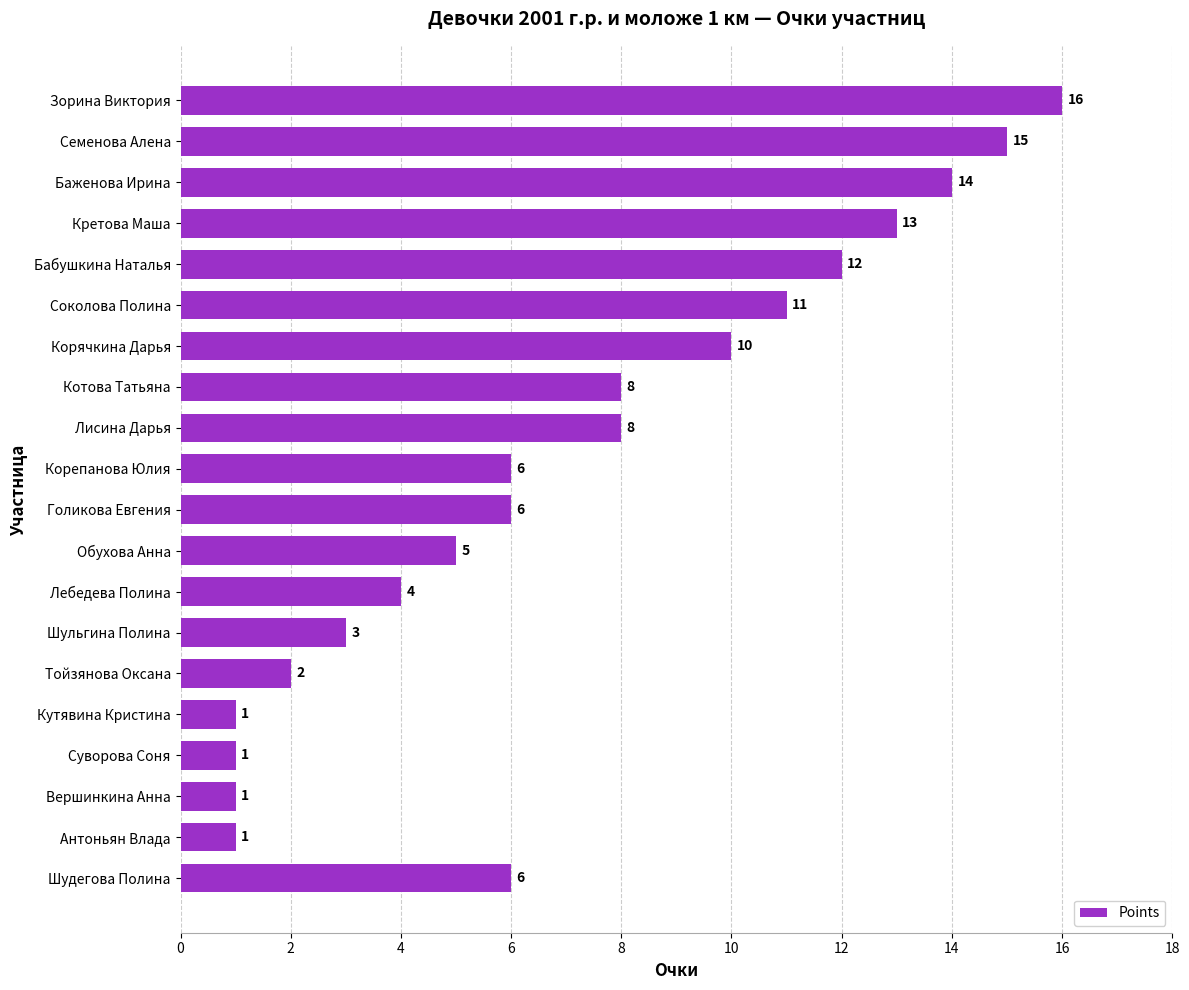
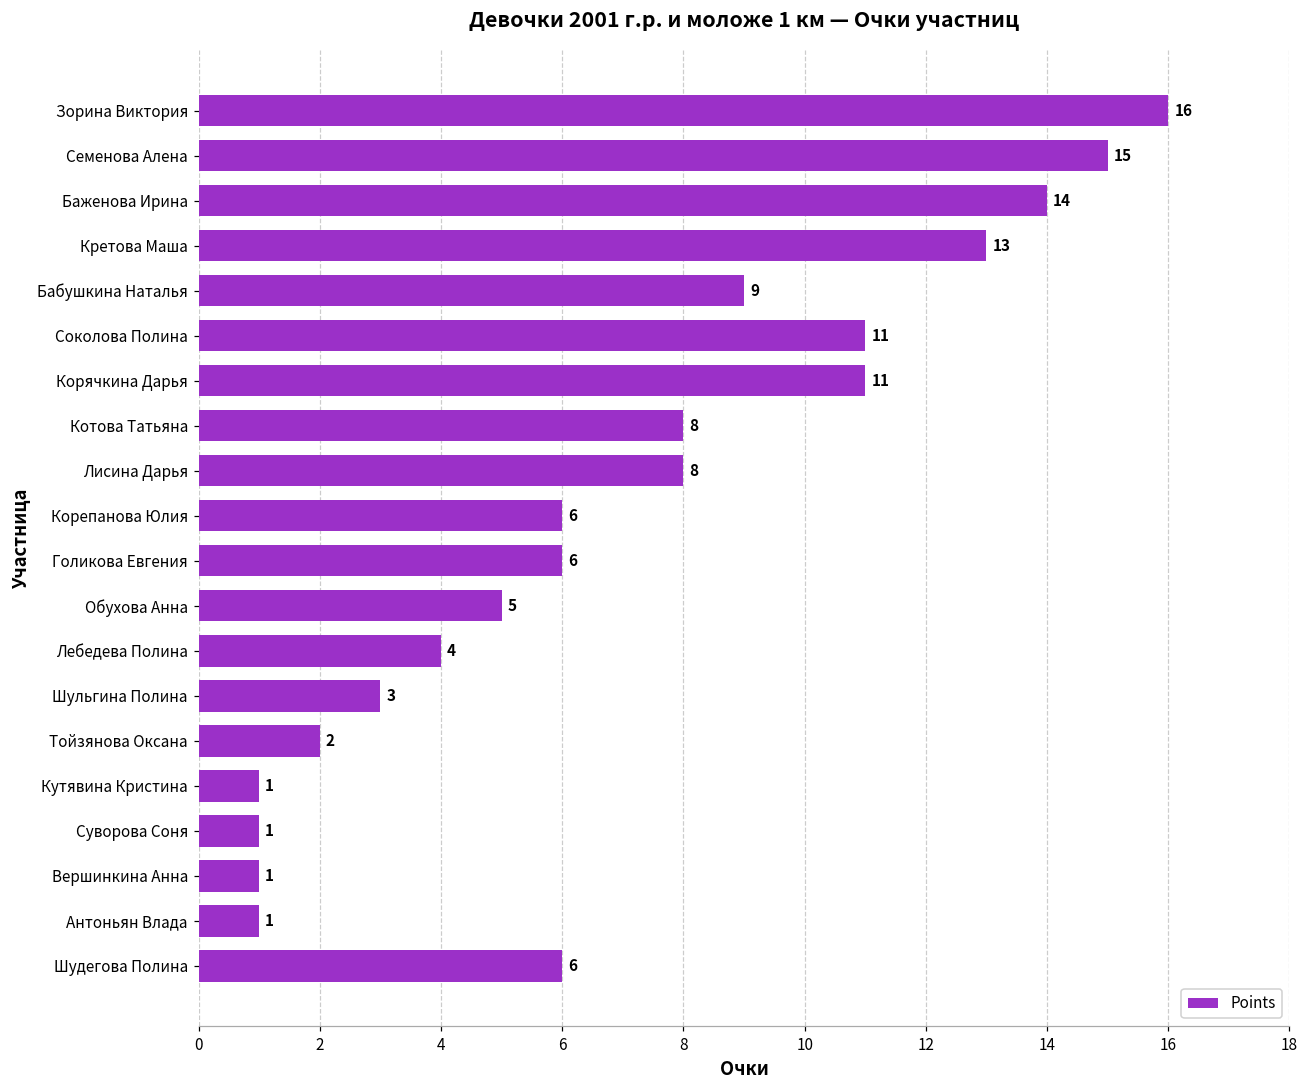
  {
    "Зорина Виктория": 16,
    "Семенова Алена": 15,
    "Баженова Ирина": 14,
    "Кретова Маша": 13,
-   "Бабушкина Наталья": 12,
+   "Бабушкина Наталья": 9,
    "Соколова Полина": 11,
-   "Корячкина Дарья": 10,
+   "Корячкина Дарья": 11,
    "Котова Татьяна": 8,
    "Лисина Дарья": 8,
    "Корепанова Юлия": 6,
    "Голикова Евгения": 6,
    "Обухова Анна": 5,
    "Лебедева Полина": 4,
    "Шульгина Полина": 3,
    "Тойзянова Оксана": 2,
    "Кутявина Кристина": 1,
    "Суворова Соня": 1,
    "Вершинкина Анна": 1,
    "Антоньян Влада": 1,
    "Шудегова Полина": 6
  }
